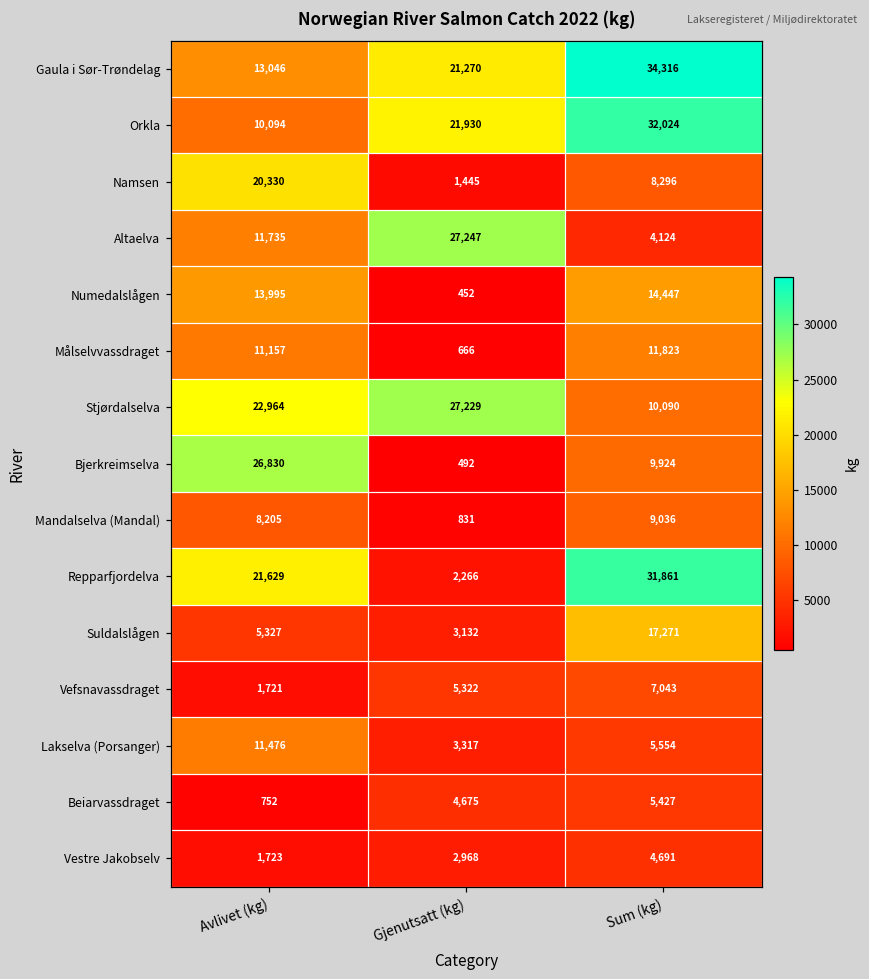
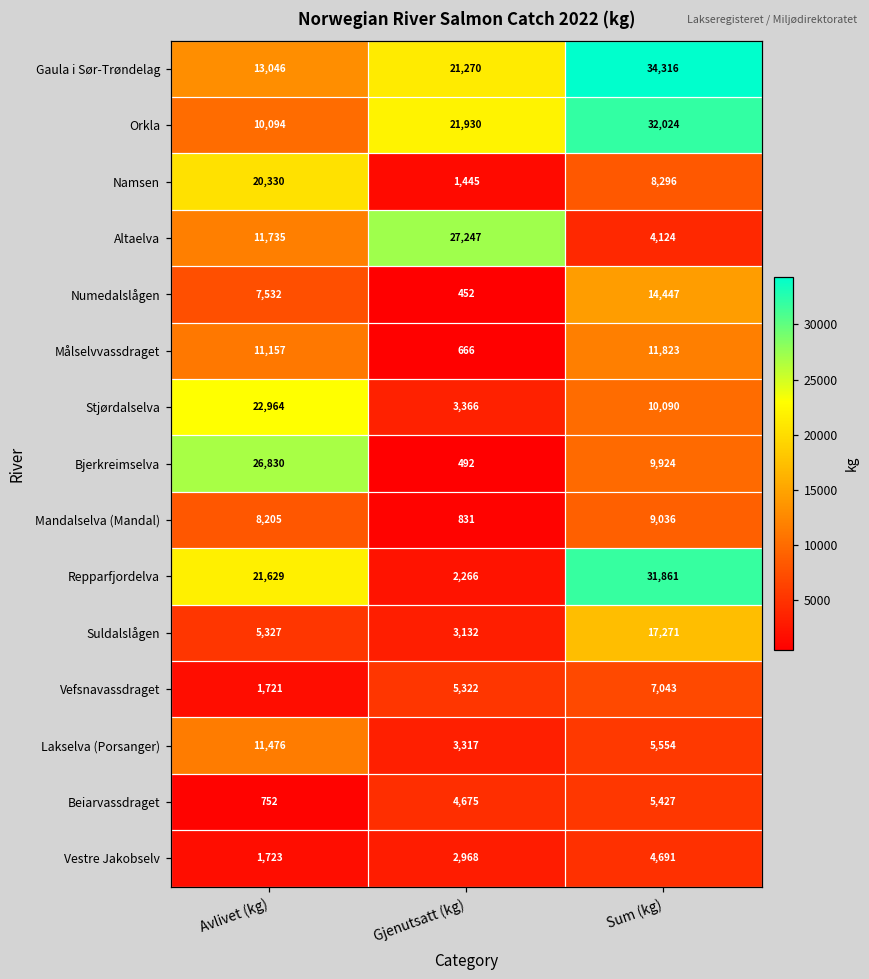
  {
    "Gaula i Sør-Trøndelag": {
      "Avlivet (kg)": "13,046",
      "Gjenutsatt (kg)": "21,270",
      "Sum (kg)": "34,316"
    },
    "Orkla": {
      "Avlivet (kg)": "10,094",
      "Gjenutsatt (kg)": "21,930",
      "Sum (kg)": "32,024"
    },
    "Namsen": {
      "Avlivet (kg)": "20,330",
      "Gjenutsatt (kg)": "1,445",
      "Sum (kg)": "8,296"
    },
    "Altaelva": {
      "Avlivet (kg)": "11,735",
      "Gjenutsatt (kg)": "27,247",
      "Sum (kg)": "4,124"
    },
    "Numedalslågen": {
-     "Avlivet (kg)": "13,995",
+     "Avlivet (kg)": "7,532",
      "Gjenutsatt (kg)": "452",
      "Sum (kg)": "14,447"
    },
    "Målselvvassdraget": {
      "Avlivet (kg)": "11,157",
      "Gjenutsatt (kg)": "666",
      "Sum (kg)": "11,823"
    },
    "Stjørdalselva": {
      "Avlivet (kg)": "22,964",
-     "Gjenutsatt (kg)": "27,229",
+     "Gjenutsatt (kg)": "3,366",
      "Sum (kg)": "10,090"
    },
    "Bjerkreimselva": {
      "Avlivet (kg)": "26,830",
      "Gjenutsatt (kg)": "492",
      "Sum (kg)": "9,924"
    },
    "Mandalselva (Mandal)": {
      "Avlivet (kg)": "8,205",
      "Gjenutsatt (kg)": "831",
      "Sum (kg)": "9,036"
    },
    "Repparfjordelva": {
      "Avlivet (kg)": "21,629",
      "Gjenutsatt (kg)": "2,266",
      "Sum (kg)": "31,861"
    },
    "Suldalslågen": {
      "Avlivet (kg)": "5,327",
      "Gjenutsatt (kg)": "3,132",
      "Sum (kg)": "17,271"
    },
    "Vefsnavassdraget": {
      "Avlivet (kg)": "1,721",
      "Gjenutsatt (kg)": "5,322",
      "Sum (kg)": "7,043"
    },
    "Lakselva (Porsanger)": {
      "Avlivet (kg)": "11,476",
      "Gjenutsatt (kg)": "3,317",
      "Sum (kg)": "5,554"
    },
    "Beiarvassdraget": {
      "Avlivet (kg)": "752",
      "Gjenutsatt (kg)": "4,675",
      "Sum (kg)": "5,427"
    },
    "Vestre Jakobselv": {
      "Avlivet (kg)": "1,723",
      "Gjenutsatt (kg)": "2,968",
      "Sum (kg)": "4,691"
    }
  }
